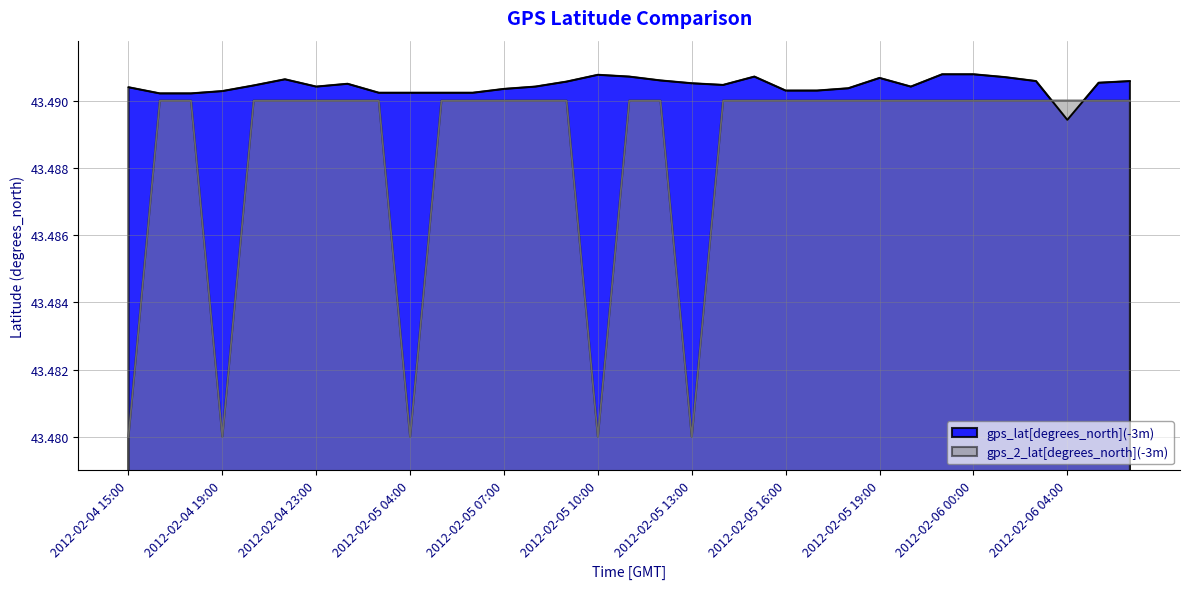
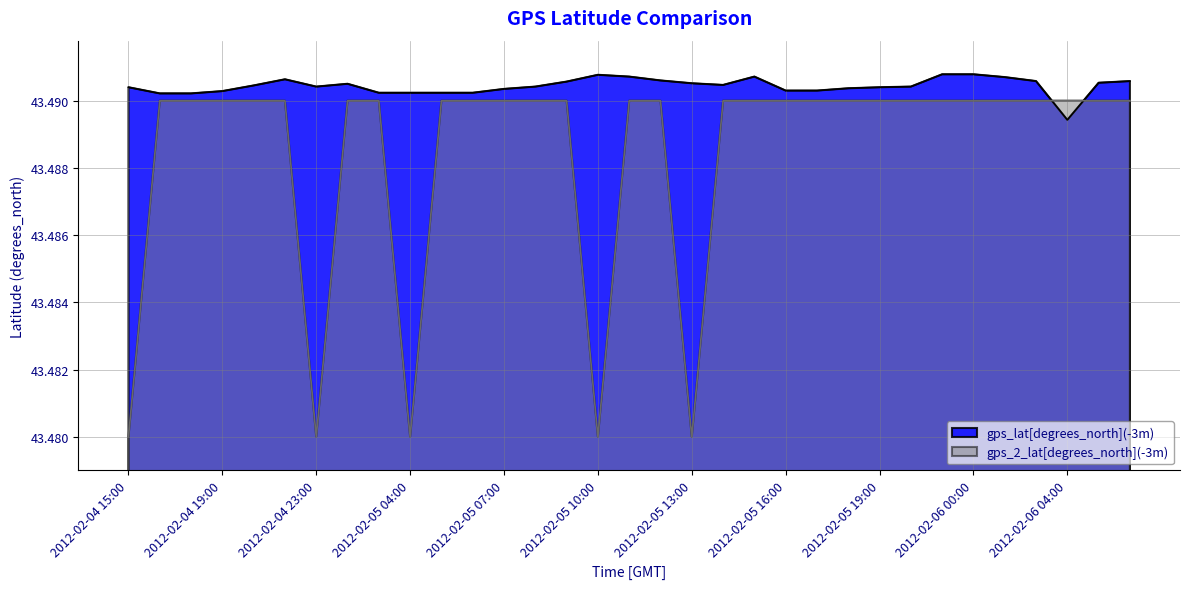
  {
    "gps_lat[degrees_north](-3m)": {
      "2012-02-04 15:00": 43.4904,
      "2012-02-04 19:00": 43.4903,
      "2012-02-04 23:00": 43.4904,
      "2012-02-05 04:00": 43.4902,
      "2012-02-05 07:00": 43.4903,
      "2012-02-05 10:00": 43.4908,
      "2012-02-05 13:00": 43.4905,
      "2012-02-05 16:00": 43.4903,
-     "2012-02-05 19:00": 43.4907,
+     "2012-02-05 19:00": 43.4904,
      "2012-02-06 00:00": 43.4908,
      "2012-02-06 04:00": 43.4894
    },
    "gps_2_lat[degrees_north](-3m)": {
      "2012-02-04 15:00": 43.48,
-     "2012-02-04 19:00": 43.48,
-     "2012-02-04 23:00": 43.49,
+     "2012-02-04 19:00": 43.49,
+     "2012-02-04 23:00": 43.48,
      "2012-02-05 04:00": 43.48,
      "2012-02-05 07:00": 43.49,
      "2012-02-05 10:00": 43.48,
      "2012-02-05 13:00": 43.48,
      "2012-02-05 16:00": 43.49,
      "2012-02-05 19:00": 43.49,
      "2012-02-06 00:00": 43.49,
      "2012-02-06 04:00": 43.49
    }
  }
